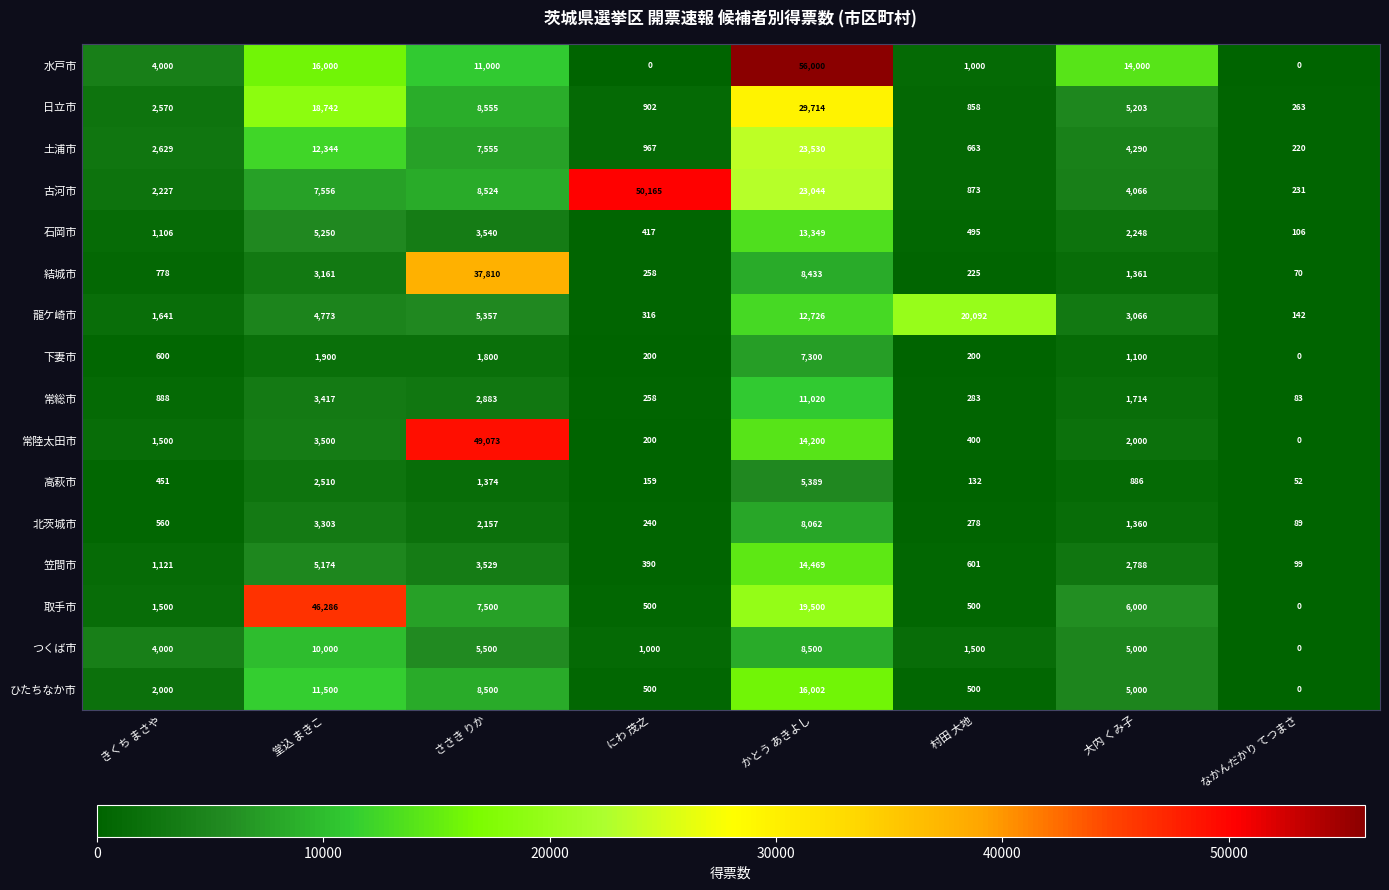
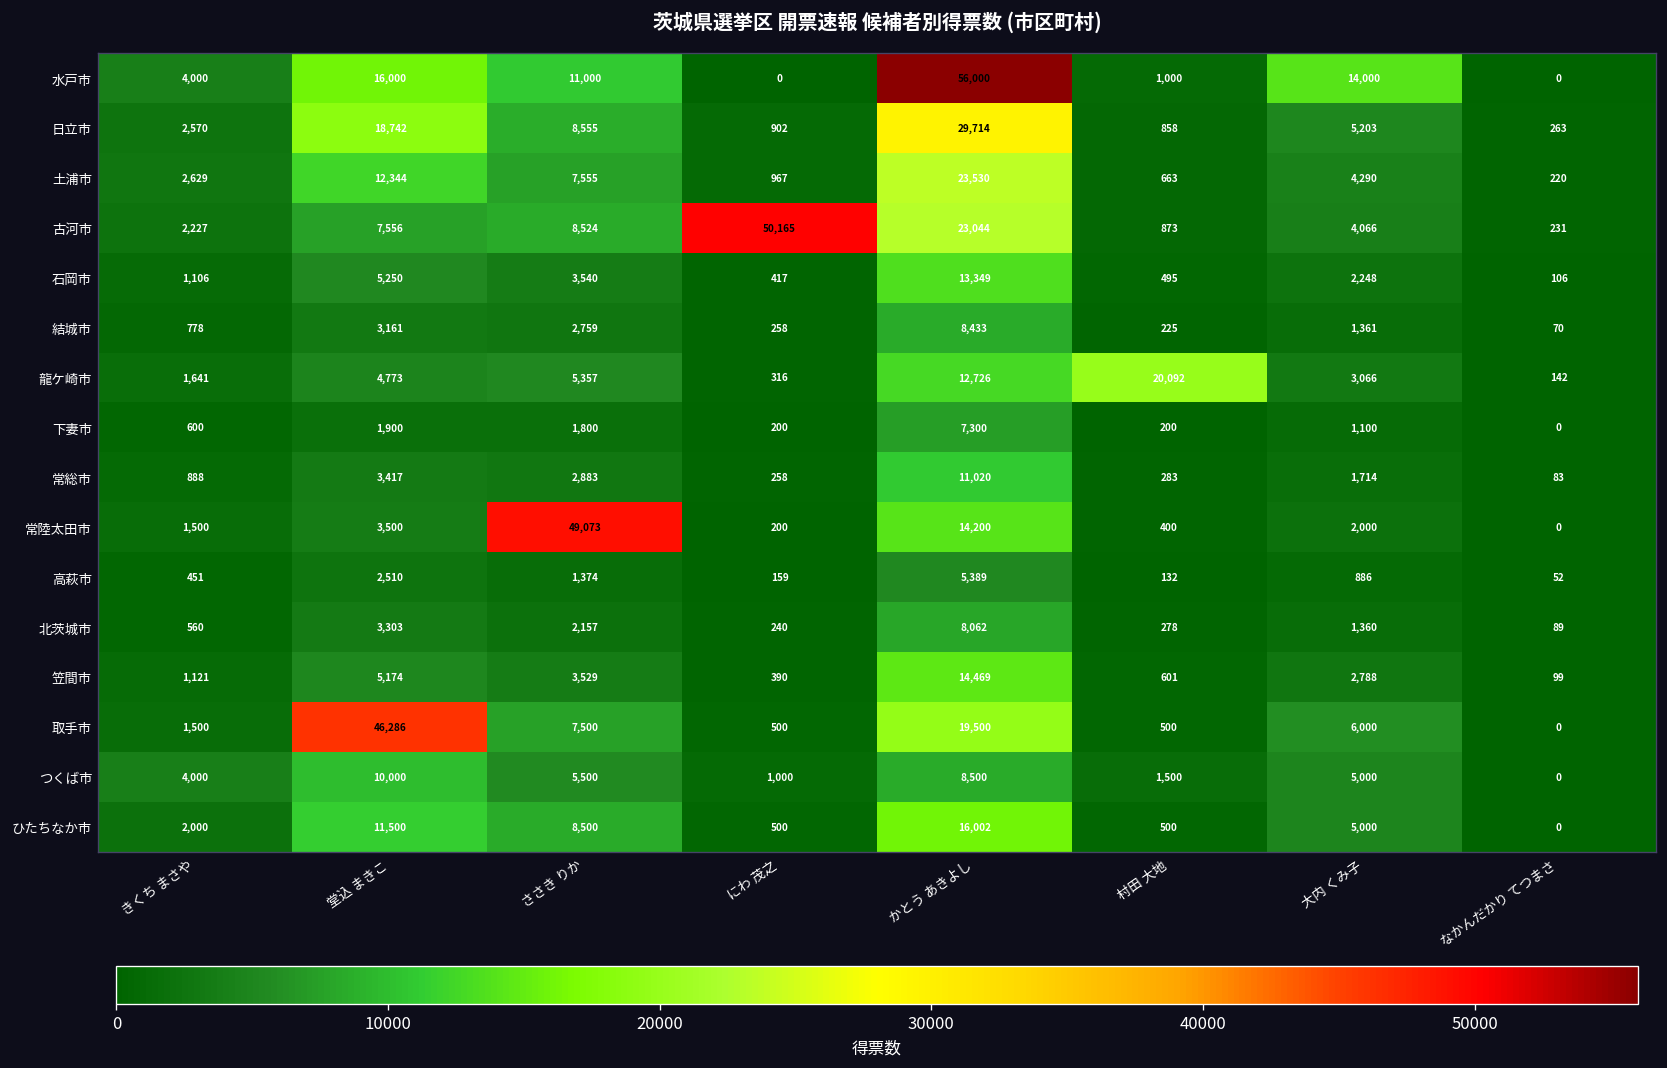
  {
    "水戸市": {
      "きくち まさや": "4,000",
      "堂込 まきこ": "16,000",
      "ささき りか": "11,000",
      "にわ 茂之": "0",
      "かとう あきよし": "56,000",
      "村田 大地": "1,000",
      "大内 くみ子": "14,000",
      "なかんだかり てつまさ": "0"
    },
    "日立市": {
      "きくち まさや": "2,570",
      "堂込 まきこ": "18,742",
      "ささき りか": "8,555",
      "にわ 茂之": "902",
      "かとう あきよし": "29,714",
      "村田 大地": "858",
      "大内 くみ子": "5,203",
      "なかんだかり てつまさ": "263"
    },
    "土浦市": {
      "きくち まさや": "2,629",
      "堂込 まきこ": "12,344",
      "ささき りか": "7,555",
      "にわ 茂之": "967",
      "かとう あきよし": "23,530",
      "村田 大地": "663",
      "大内 くみ子": "4,290",
      "なかんだかり てつまさ": "220"
    },
    "古河市": {
      "きくち まさや": "2,227",
      "堂込 まきこ": "7,556",
      "ささき りか": "8,524",
      "にわ 茂之": "50,165",
      "かとう あきよし": "23,044",
      "村田 大地": "873",
      "大内 くみ子": "4,066",
      "なかんだかり てつまさ": "231"
    },
    "石岡市": {
      "きくち まさや": "1,106",
      "堂込 まきこ": "5,250",
      "ささき りか": "3,540",
      "にわ 茂之": "417",
      "かとう あきよし": "13,349",
      "村田 大地": "495",
      "大内 くみ子": "2,248",
      "なかんだかり てつまさ": "106"
    },
    "結城市": {
      "きくち まさや": "778",
      "堂込 まきこ": "3,161",
-     "ささき りか": "37,810",
+     "ささき りか": "2,759",
      "にわ 茂之": "258",
      "かとう あきよし": "8,433",
      "村田 大地": "225",
      "大内 くみ子": "1,361",
      "なかんだかり てつまさ": "70"
    },
    "龍ケ崎市": {
      "きくち まさや": "1,641",
      "堂込 まきこ": "4,773",
      "ささき りか": "5,357",
      "にわ 茂之": "316",
      "かとう あきよし": "12,726",
      "村田 大地": "20,092",
      "大内 くみ子": "3,066",
      "なかんだかり てつまさ": "142"
    },
    "下妻市": {
      "きくち まさや": "600",
      "堂込 まきこ": "1,900",
      "ささき りか": "1,800",
      "にわ 茂之": "200",
      "かとう あきよし": "7,300",
      "村田 大地": "200",
      "大内 くみ子": "1,100",
      "なかんだかり てつまさ": "0"
    },
    "常総市": {
      "きくち まさや": "888",
      "堂込 まきこ": "3,417",
      "ささき りか": "2,883",
      "にわ 茂之": "258",
      "かとう あきよし": "11,020",
      "村田 大地": "283",
      "大内 くみ子": "1,714",
      "なかんだかり てつまさ": "83"
    },
    "常陸太田市": {
      "きくち まさや": "1,500",
      "堂込 まきこ": "3,500",
      "ささき りか": "49,073",
      "にわ 茂之": "200",
      "かとう あきよし": "14,200",
      "村田 大地": "400",
      "大内 くみ子": "2,000",
      "なかんだかり てつまさ": "0"
    },
    "高萩市": {
      "きくち まさや": "451",
      "堂込 まきこ": "2,510",
      "ささき りか": "1,374",
      "にわ 茂之": "159",
      "かとう あきよし": "5,389",
      "村田 大地": "132",
      "大内 くみ子": "886",
      "なかんだかり てつまさ": "52"
    },
    "北茨城市": {
      "きくち まさや": "560",
      "堂込 まきこ": "3,303",
      "ささき りか": "2,157",
      "にわ 茂之": "240",
      "かとう あきよし": "8,062",
      "村田 大地": "278",
      "大内 くみ子": "1,360",
      "なかんだかり てつまさ": "89"
    },
    "笠間市": {
      "きくち まさや": "1,121",
      "堂込 まきこ": "5,174",
      "ささき りか": "3,529",
      "にわ 茂之": "390",
      "かとう あきよし": "14,469",
      "村田 大地": "601",
      "大内 くみ子": "2,788",
      "なかんだかり てつまさ": "99"
    },
    "取手市": {
      "きくち まさや": "1,500",
      "堂込 まきこ": "46,286",
      "ささき りか": "7,500",
      "にわ 茂之": "500",
      "かとう あきよし": "19,500",
      "村田 大地": "500",
      "大内 くみ子": "6,000",
      "なかんだかり てつまさ": "0"
    },
    "つくば市": {
      "きくち まさや": "4,000",
      "堂込 まきこ": "10,000",
      "ささき りか": "5,500",
      "にわ 茂之": "1,000",
      "かとう あきよし": "8,500",
      "村田 大地": "1,500",
      "大内 くみ子": "5,000",
      "なかんだかり てつまさ": "0"
    },
    "ひたちなか市": {
      "きくち まさや": "2,000",
      "堂込 まきこ": "11,500",
      "ささき りか": "8,500",
      "にわ 茂之": "500",
      "かとう あきよし": "16,002",
      "村田 大地": "500",
      "大内 くみ子": "5,000",
      "なかんだかり てつまさ": "0"
    }
  }
